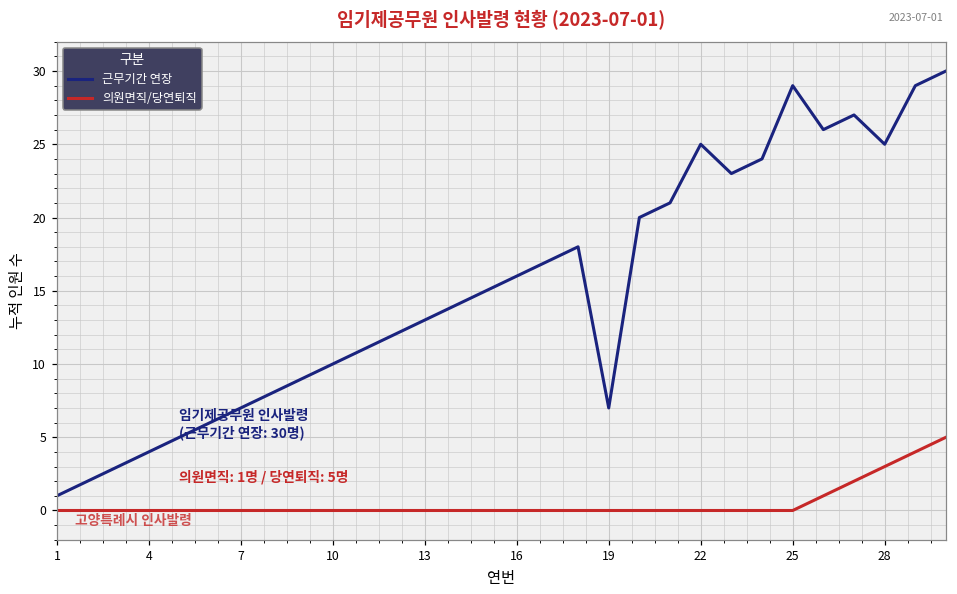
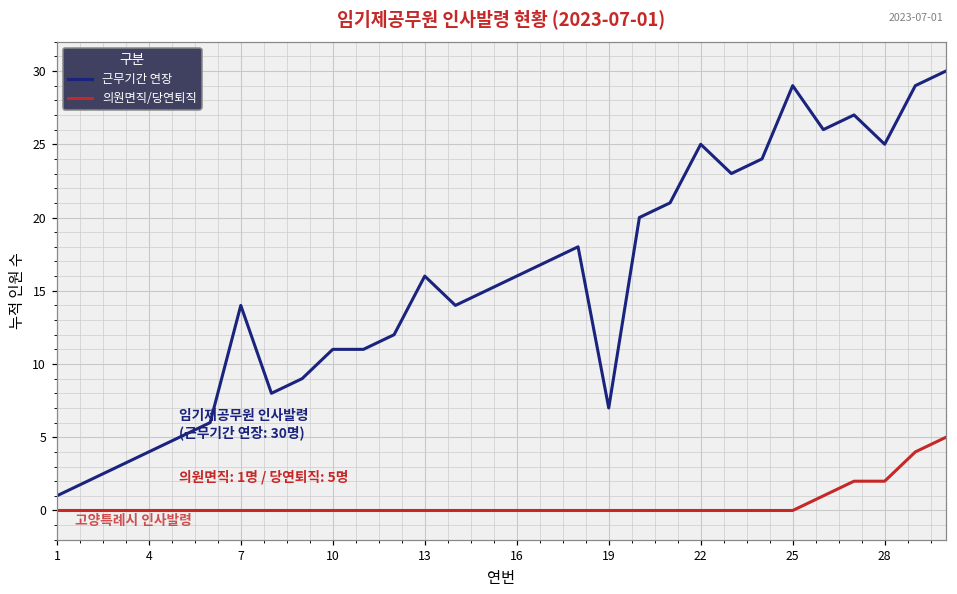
  {
    "근무기간 연장": {
      "1": 1,
      "4": 4,
-     "7": 7,
-     "10": 10,
-     "13": 13,
+     "7": 14,
+     "10": 11,
+     "13": 16,
      "16": 16,
      "19": 7,
      "22": 25,
      "25": 29,
      "28": 25
    },
    "의원면직/당연퇴직": {
      "1": 0,
      "4": 0,
      "13": 0,
      "16": 0,
      "19": 0,
      "22": 0,
      "25": 0,
-     "28": 3
+     "28": 2
    }
  }
